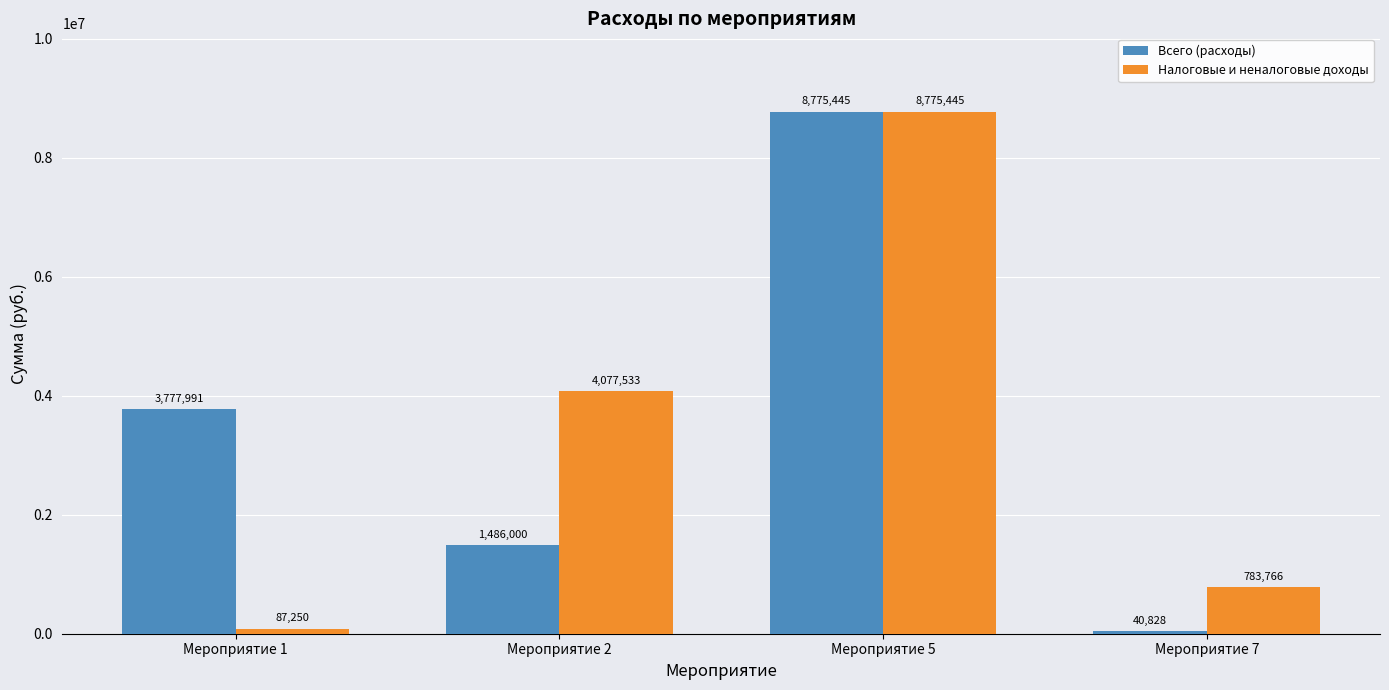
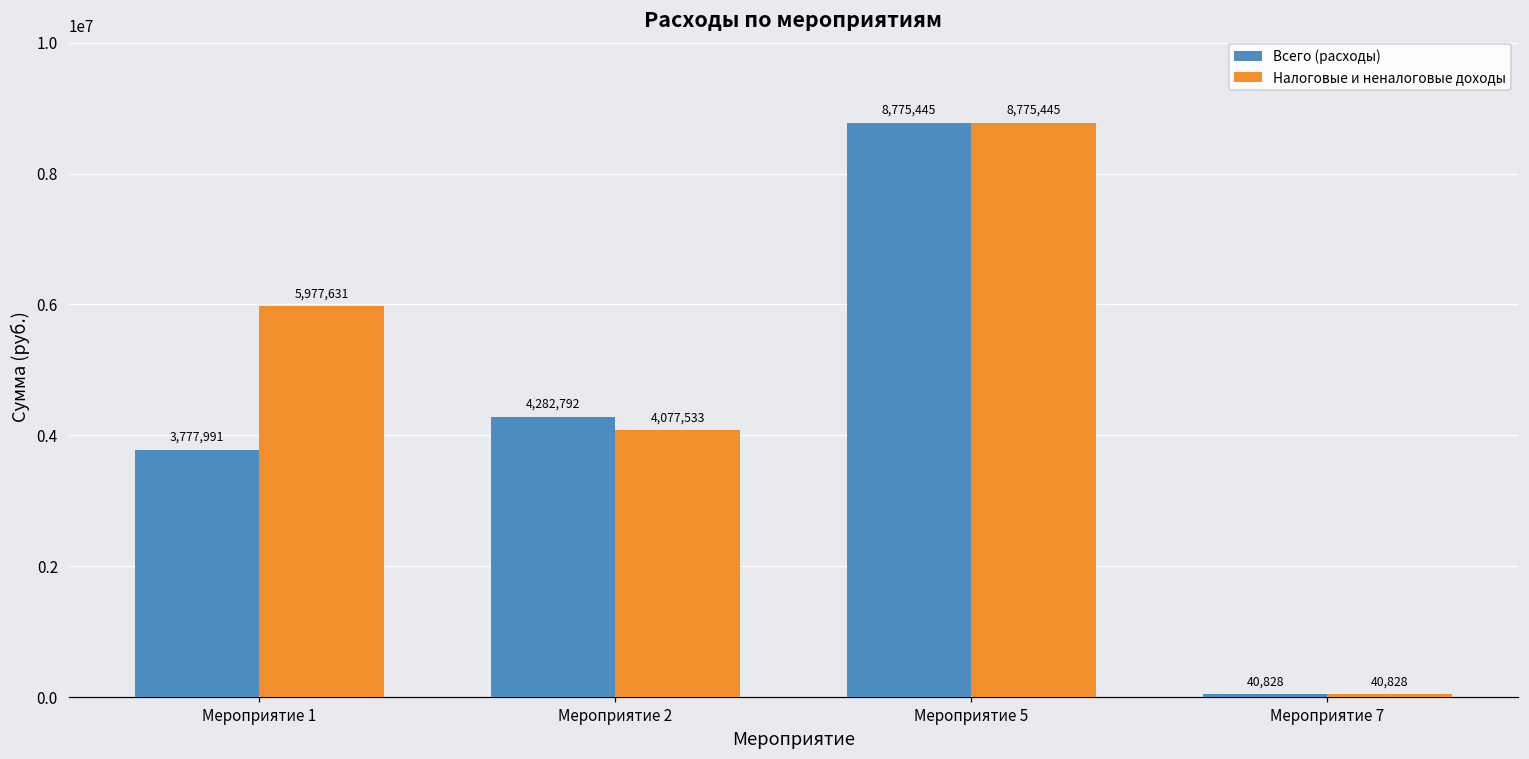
  {
    "Всего (расходы)": {
      "Мероприятие 1": "3,777,991",
-     "Мероприятие 2": "1,486,000",
+     "Мероприятие 2": "4,282,792",
      "Мероприятие 5": "8,775,445",
      "Мероприятие 7": "40,828"
    },
    "Налоговые и неналоговые доходы": {
-     "Мероприятие 1": "87,250",
+     "Мероприятие 1": "5,977,631",
      "Мероприятие 2": "4,077,533",
      "Мероприятие 5": "8,775,445",
-     "Мероприятие 7": "783,766"
+     "Мероприятие 7": "40,828"
    }
  }
